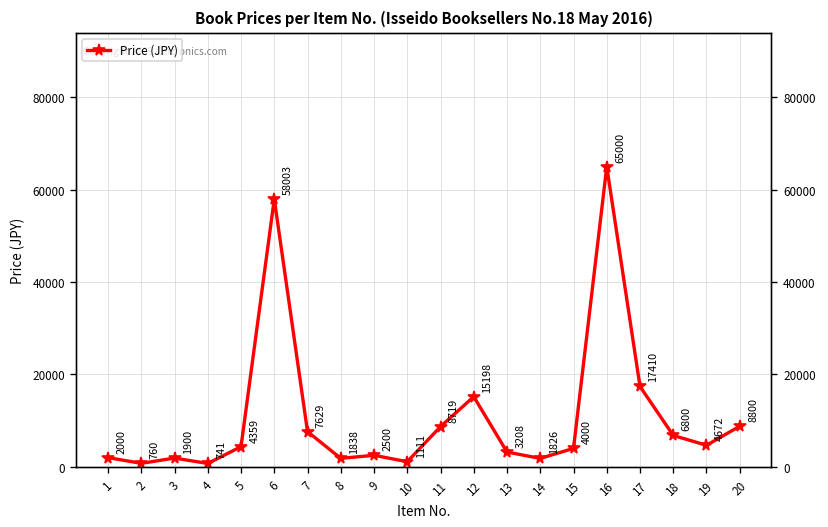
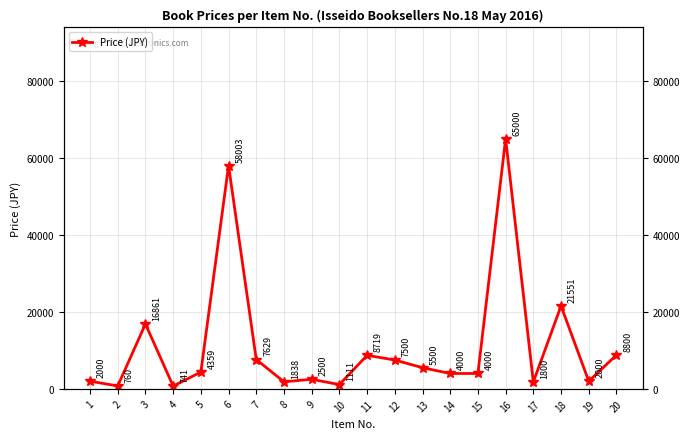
  {
    "1": 2000,
    "2": 760,
-   "3": 1900,
+   "3": 16861,
    "4": 741,
    "5": 4359,
    "6": 58003,
    "7": 7629,
    "8": 1838,
    "9": 2500,
    "10": 1111,
    "11": 8719,
-   "12": 15198,
-   "13": 3208,
-   "14": 1826,
+   "12": 7500,
+   "13": 5500,
+   "14": 4000,
    "15": 4000,
    "16": 65000,
-   "17": 17410,
-   "18": 6800,
-   "19": 4672,
+   "17": 1800,
+   "18": 21551,
+   "19": 2000,
    "20": 8800
  }
